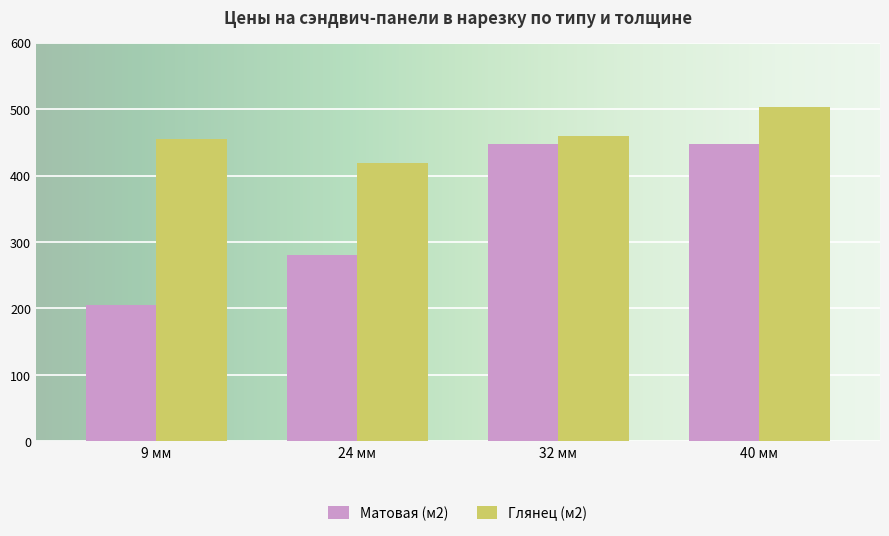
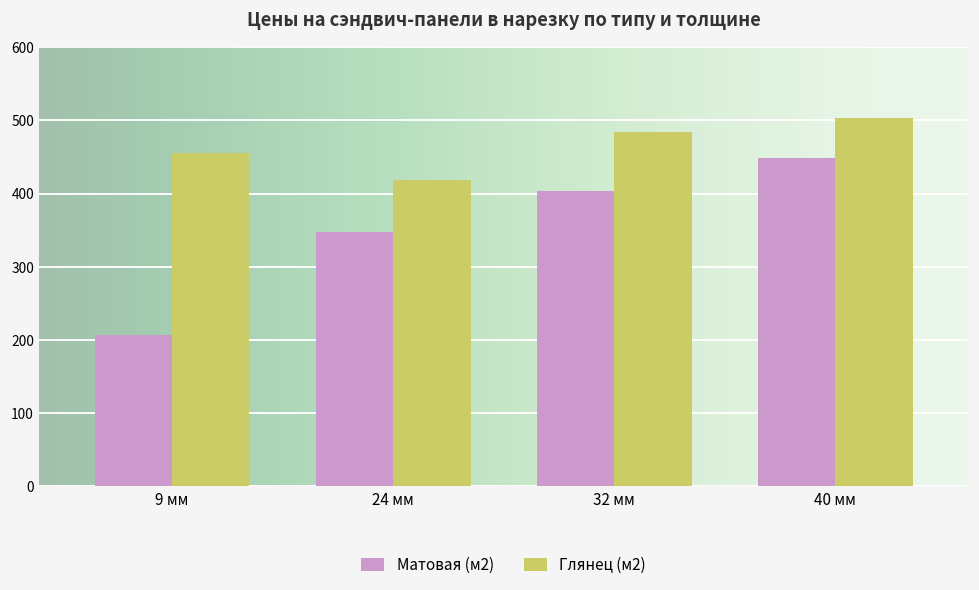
  {
    "Матовая (м2)": {
      "9 мм": 210,
-     "24 мм": 280,
-     "32 мм": 450,
+     "24 мм": 350,
+     "32 мм": 400,
      "40 мм": 450
    },
    "Глянец (м2)": {
      "9 мм": 460,
      "24 мм": 420,
-     "32 мм": 460,
+     "32 мм": 480,
      "40 мм": 500
    }
  }
